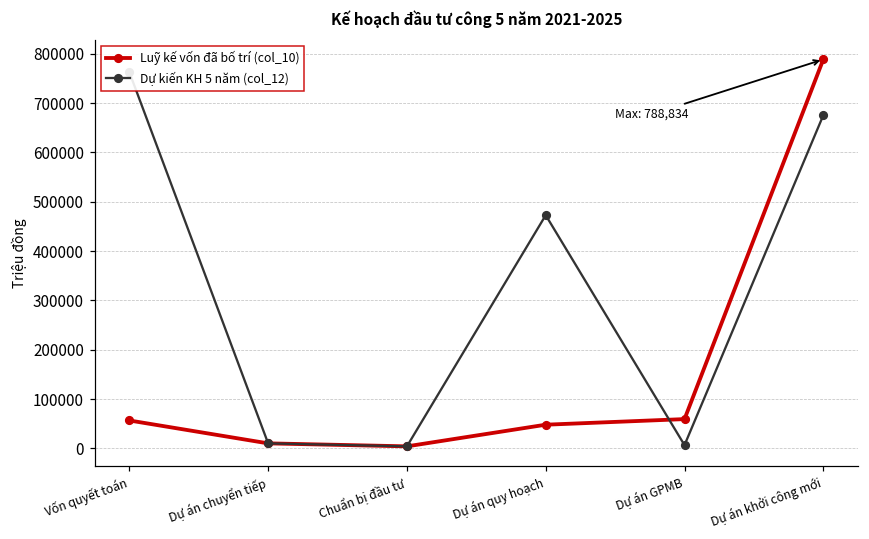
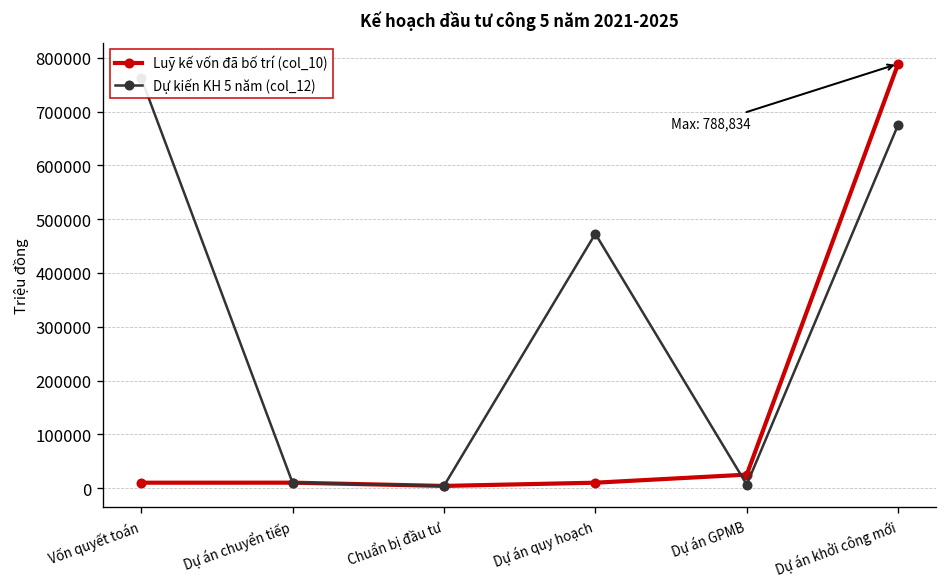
  {
    "Luỹ kế vốn đã bố trí (col_10)": {
-     "Vốn quyết toán": 60000,
-     "Dự án quy hoạch": 50000,
-     "Dự án GPMB": 60000
+     "Vốn quyết toán": 10000,
+     "Dự án quy hoạch": 10000,
+     "Dự án GPMB": 30000
    },
    "Dự kiến KH 5 năm (col_12)": {
      "Dự án quy hoạch": 470000,
      "Dự án GPMB": 10000
    }
  }
